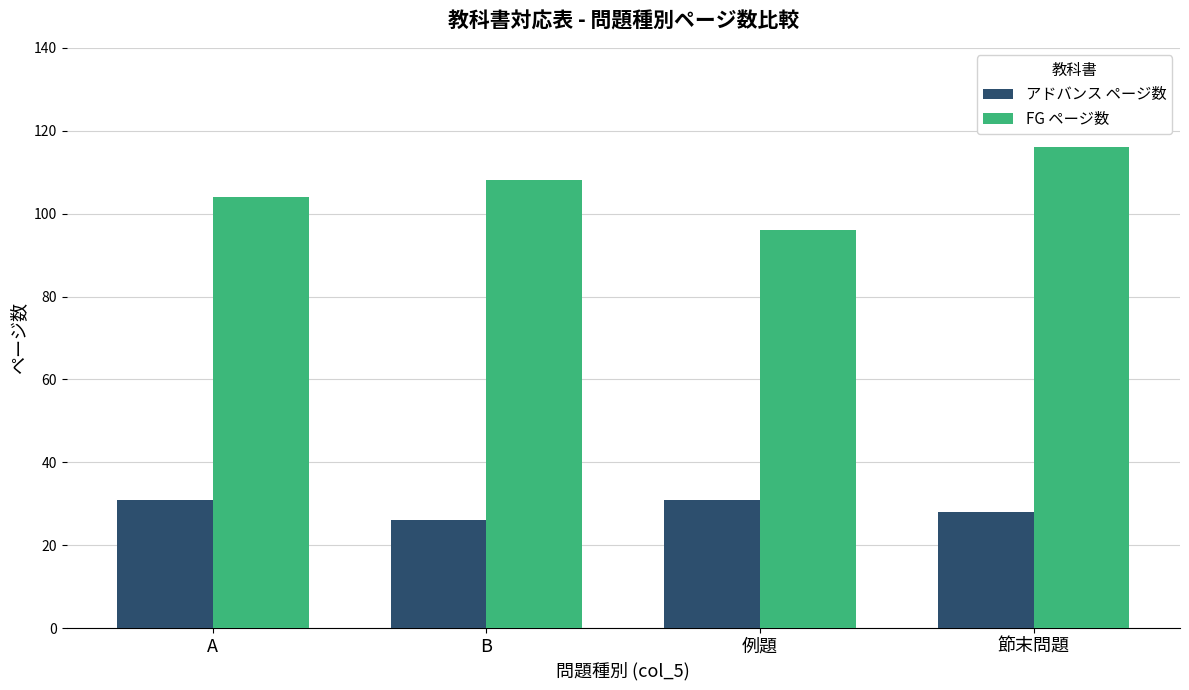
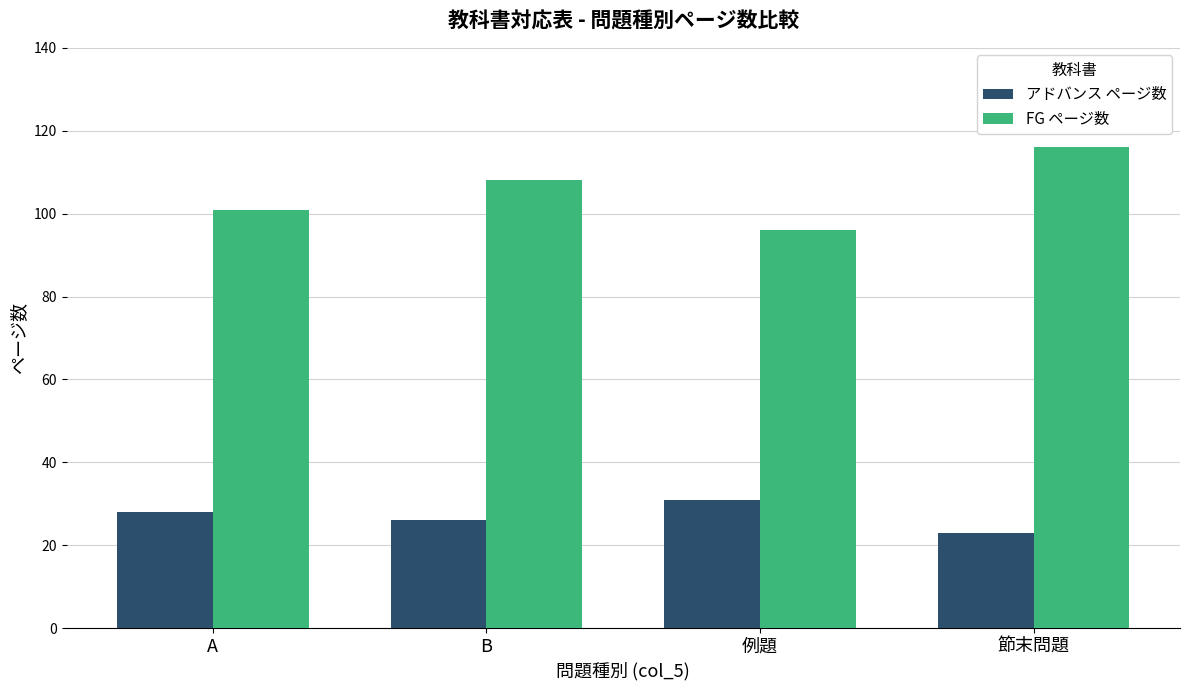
  {
    "アドバンス ページ数": {
-     "A": 31,
+     "A": 28,
      "B": 26,
      "例題": 31,
-     "節末問題": 28
+     "節末問題": 23
    },
    "FG ページ数": {
-     "A": 104,
+     "A": 101,
      "B": 108,
      "例題": 96,
      "節末問題": 116
    }
  }
